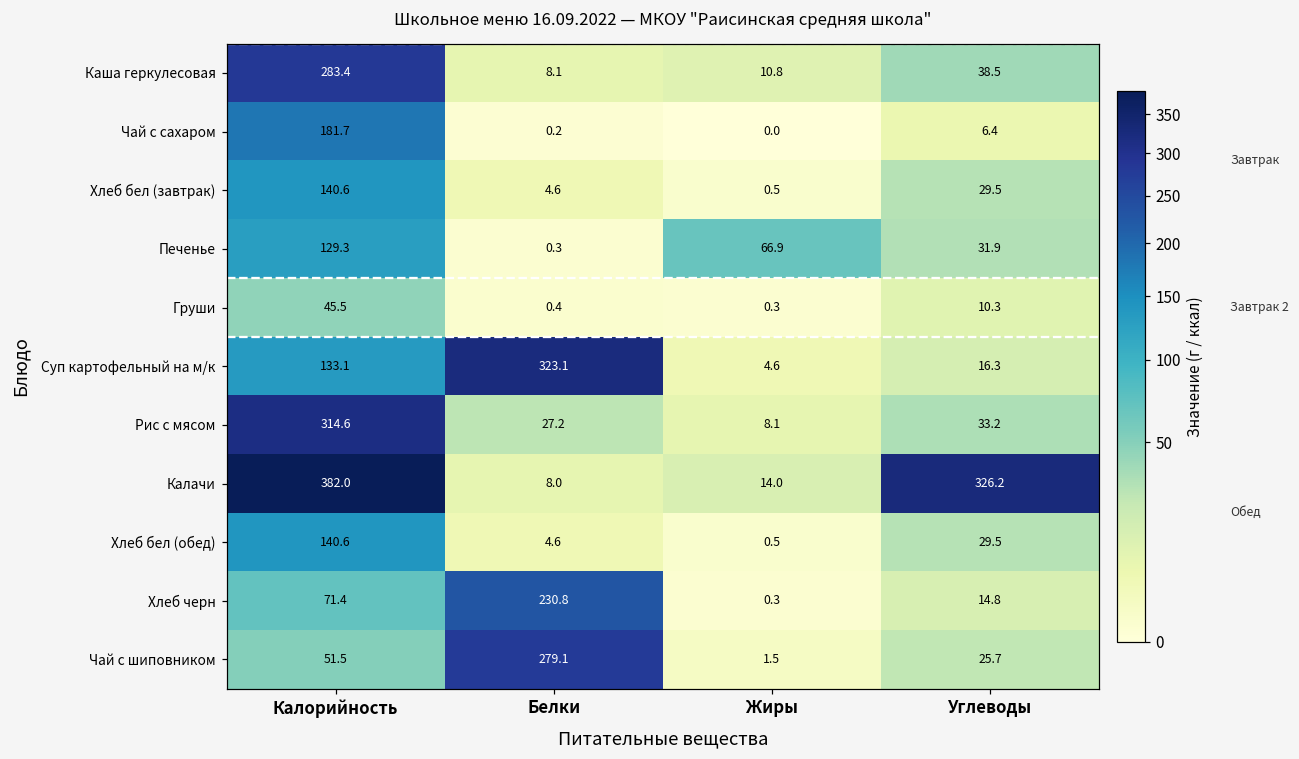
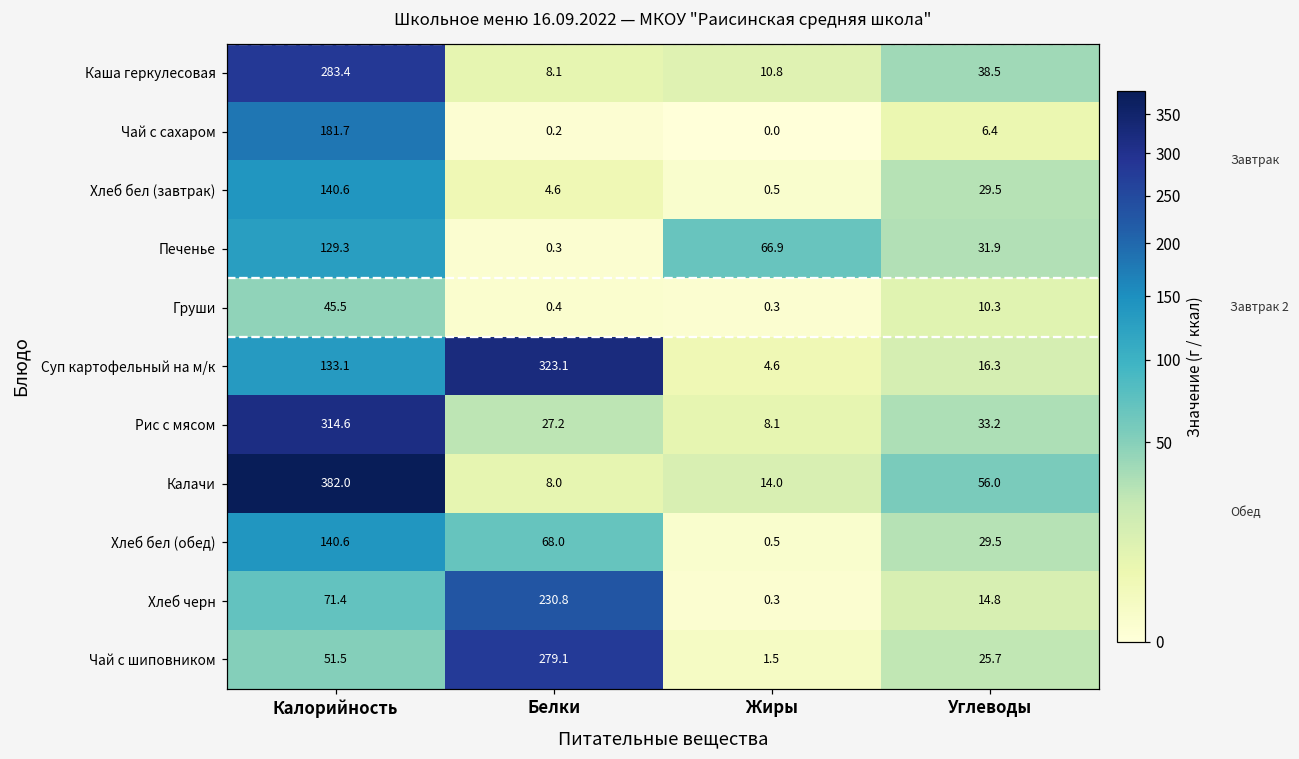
  {
    "Каша геркулесовая": {
      "Калорийность": 283.4,
      "Белки": 8.1,
      "Жиры": 10.8,
      "Углеводы": 38.5
    },
    "Чай с сахаром": {
      "Калорийность": 181.7,
      "Белки": 0.2,
      "Жиры": 0.0,
      "Углеводы": 6.4
    },
    "Хлеб бел (завтрак)": {
      "Калорийность": 140.6,
      "Белки": 4.6,
      "Жиры": 0.5,
      "Углеводы": 29.5
    },
    "Печенье": {
      "Калорийность": 129.3,
      "Белки": 0.3,
      "Жиры": 66.9,
      "Углеводы": 31.9
    },
    "Груши": {
      "Калорийность": 45.5,
      "Белки": 0.4,
      "Жиры": 0.3,
      "Углеводы": 10.3
    },
    "Суп картофельный на м/к": {
      "Калорийность": 133.1,
      "Белки": 323.1,
      "Жиры": 4.6,
      "Углеводы": 16.3
    },
    "Рис с мясом": {
      "Калорийность": 314.6,
      "Белки": 27.2,
      "Жиры": 8.1,
      "Углеводы": 33.2
    },
    "Калачи": {
      "Калорийность": 382.0,
      "Белки": 8.0,
      "Жиры": 14.0,
-     "Углеводы": 326.2
+     "Углеводы": 56.0
    },
    "Хлеб бел (обед)": {
      "Калорийность": 140.6,
-     "Белки": 4.6,
+     "Белки": 68.0,
      "Жиры": 0.5,
      "Углеводы": 29.5
    },
    "Хлеб черн": {
      "Калорийность": 71.4,
      "Белки": 230.8,
      "Жиры": 0.3,
      "Углеводы": 14.8
    },
    "Чай с шиповником": {
      "Калорийность": 51.5,
      "Белки": 279.1,
      "Жиры": 1.5,
      "Углеводы": 25.7
    }
  }
